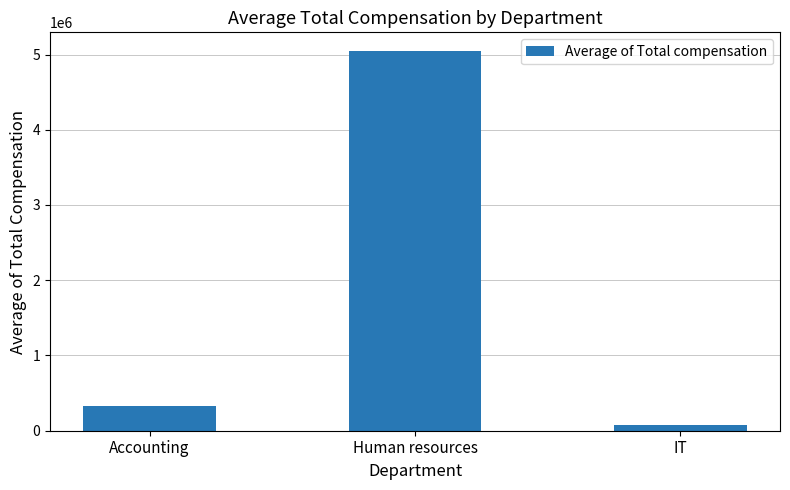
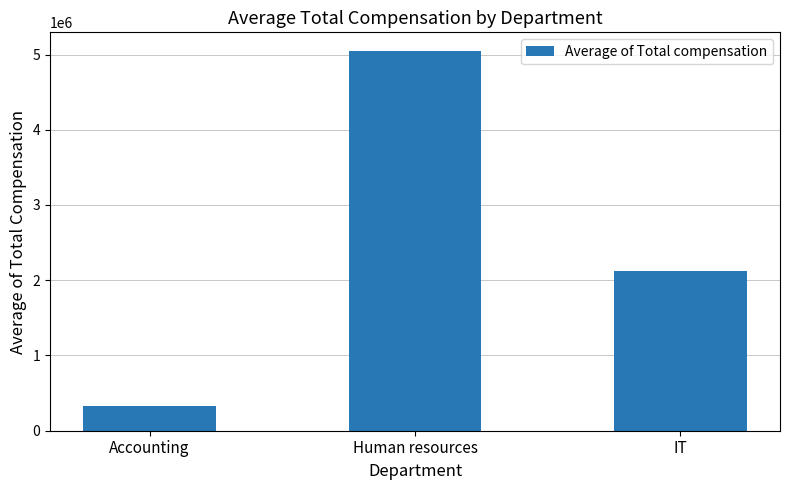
  {
    "Accounting": 300000,
    "Human resources": 5000000,
-   "IT": 100000
+   "IT": 2100000
  }
